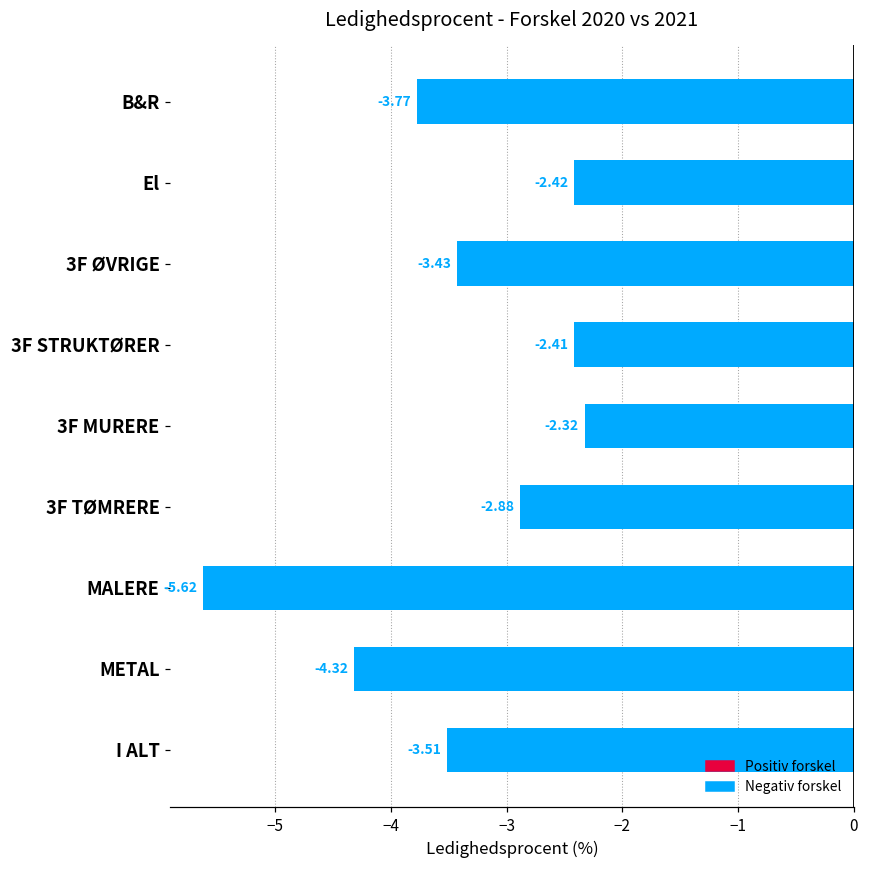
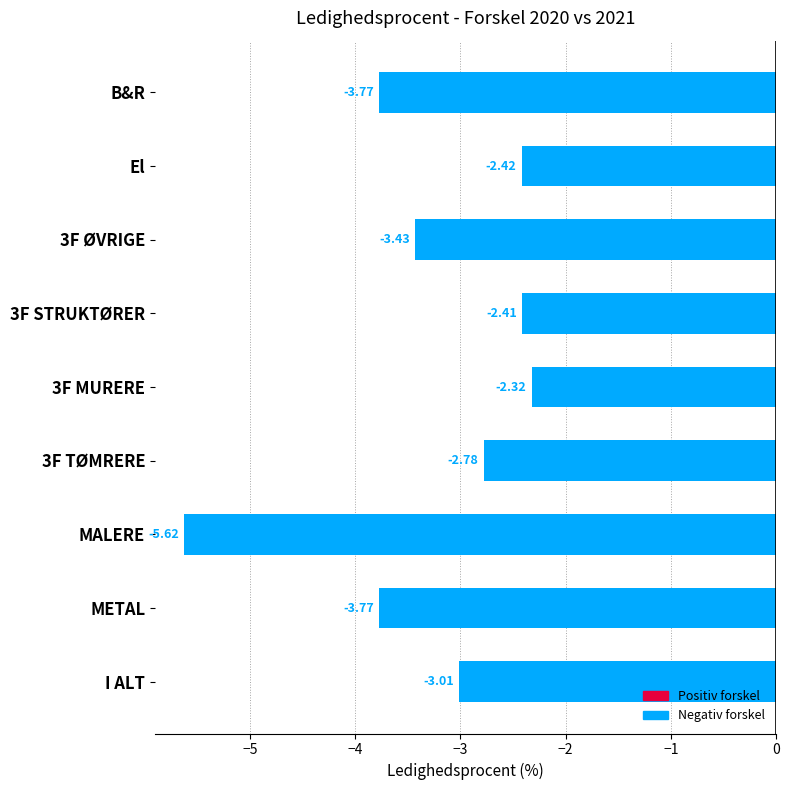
  {
    "B&R": -3.77,
    "El": -2.42,
    "3F ØVRIGE": -3.43,
    "3F STRUKTØRER": -2.41,
    "3F MURERE": -2.32,
-   "3F TØMRERE": -2.88,
+   "3F TØMRERE": -2.78,
    "MALERE": -5.62,
-   "METAL": -4.32,
-   "I ALT": -3.51
+   "METAL": -3.77,
+   "I ALT": -3.01
  }
